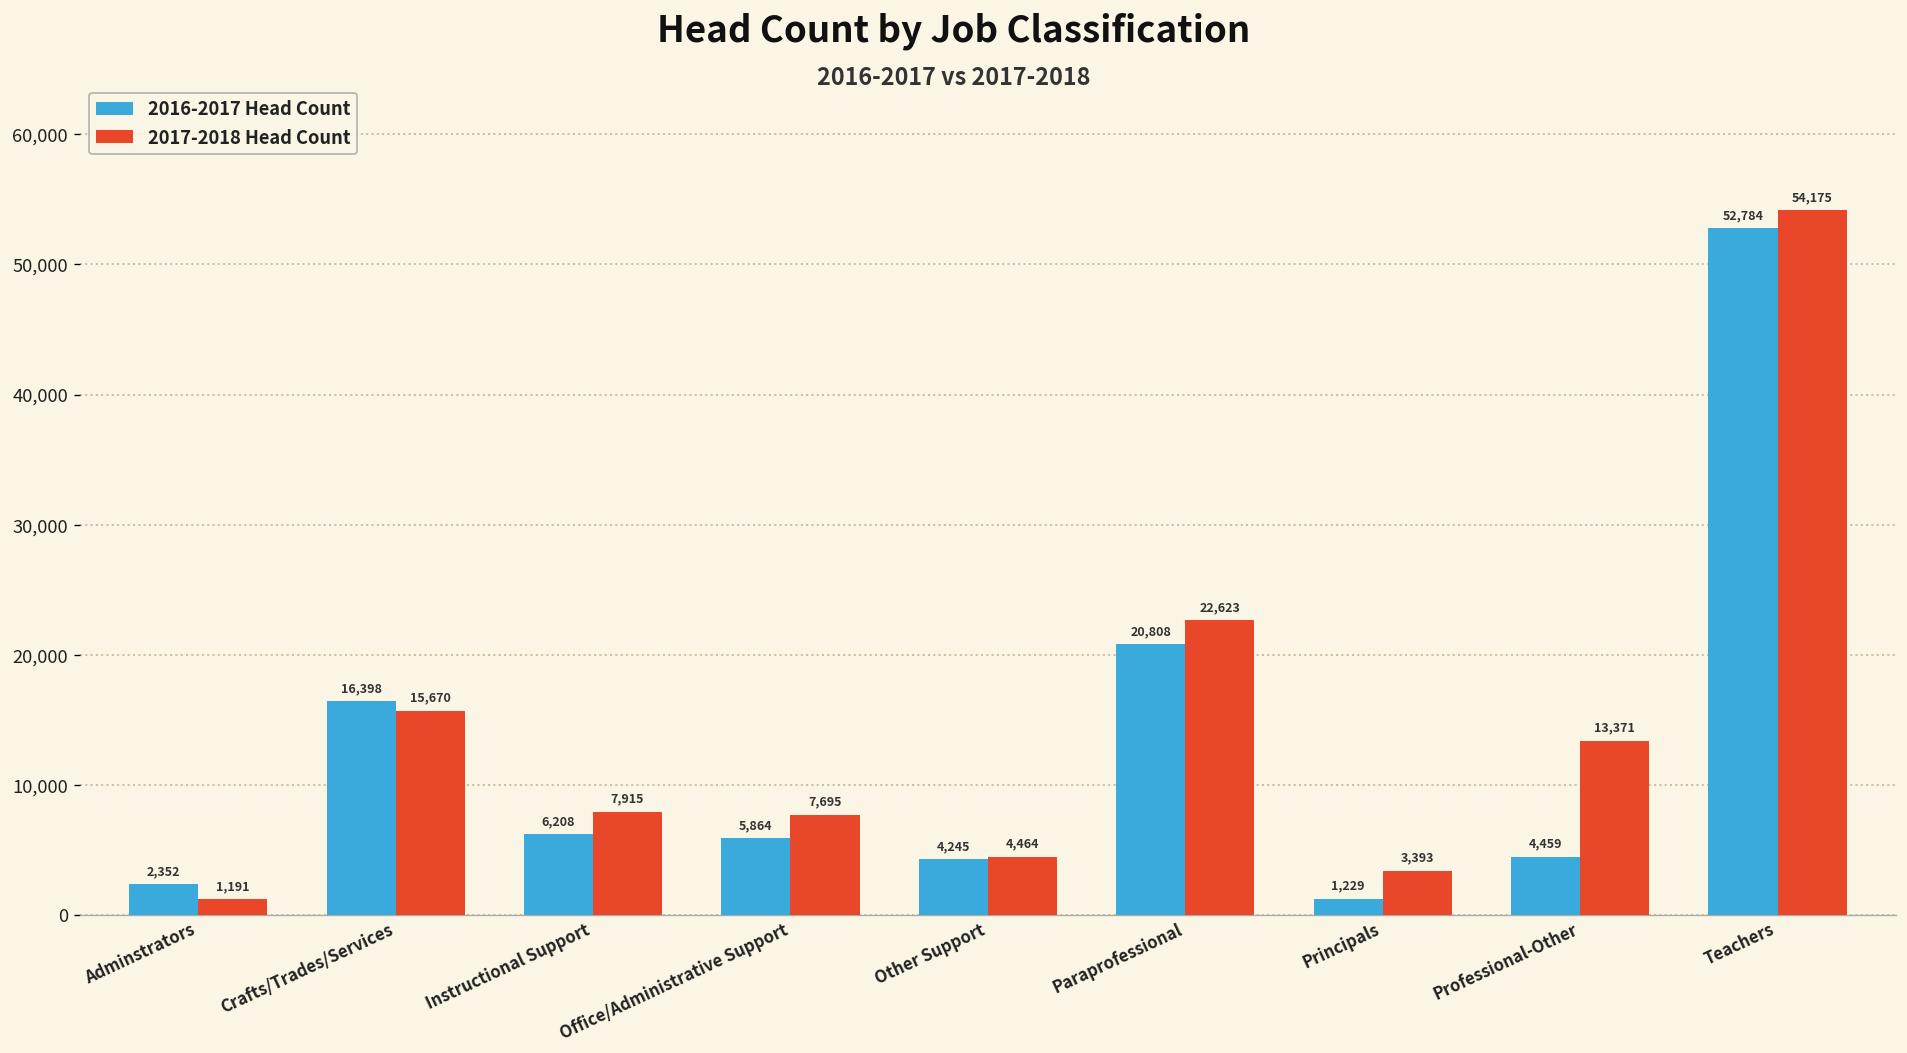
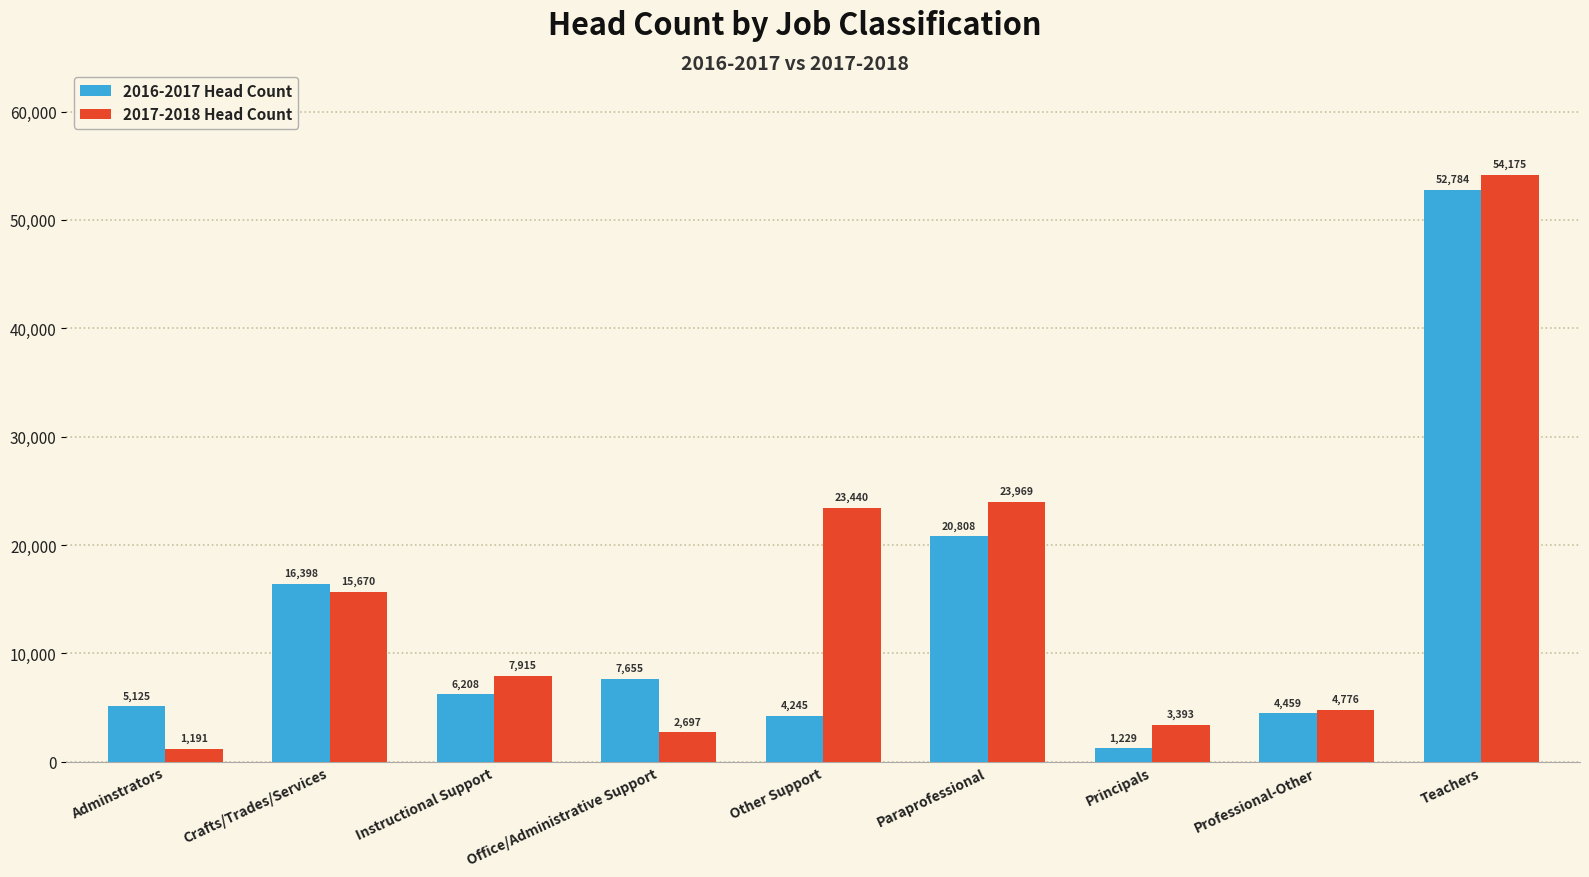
  {
    "2016-2017 Head Count": {
-     "Adminstrators": "2,352",
+     "Adminstrators": "5,125",
      "Crafts/Trades/Services": "16,398",
      "Instructional Support": "6,208",
-     "Office/Administrative Support": "5,864",
+     "Office/Administrative Support": "7,655",
      "Other Support": "4,245",
      "Paraprofessional": "20,808",
      "Principals": "1,229",
      "Professional-Other": "4,459",
      "Teachers": "52,784"
    },
    "2017-2018 Head Count": {
      "Adminstrators": "1,191",
      "Crafts/Trades/Services": "15,670",
      "Instructional Support": "7,915",
-     "Office/Administrative Support": "7,695",
-     "Other Support": "4,464",
-     "Paraprofessional": "22,623",
+     "Office/Administrative Support": "2,697",
+     "Other Support": "23,440",
+     "Paraprofessional": "23,969",
      "Principals": "3,393",
-     "Professional-Other": "13,371",
+     "Professional-Other": "4,776",
      "Teachers": "54,175"
    }
  }
